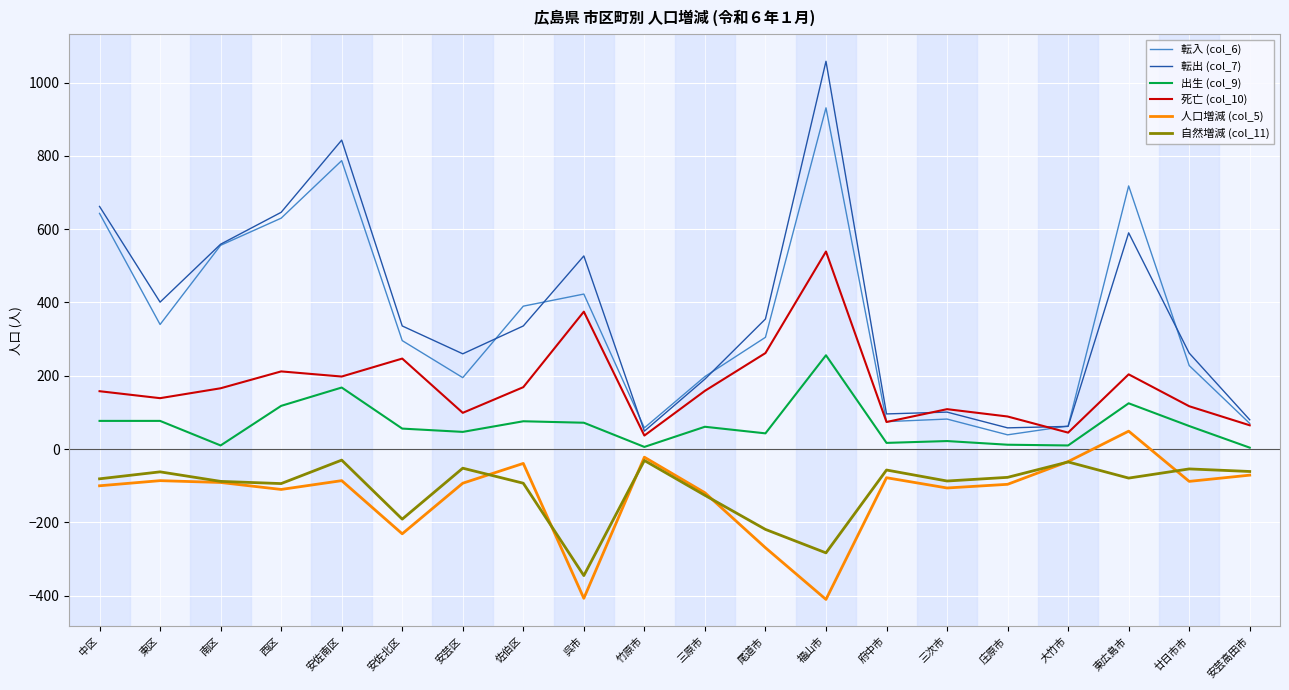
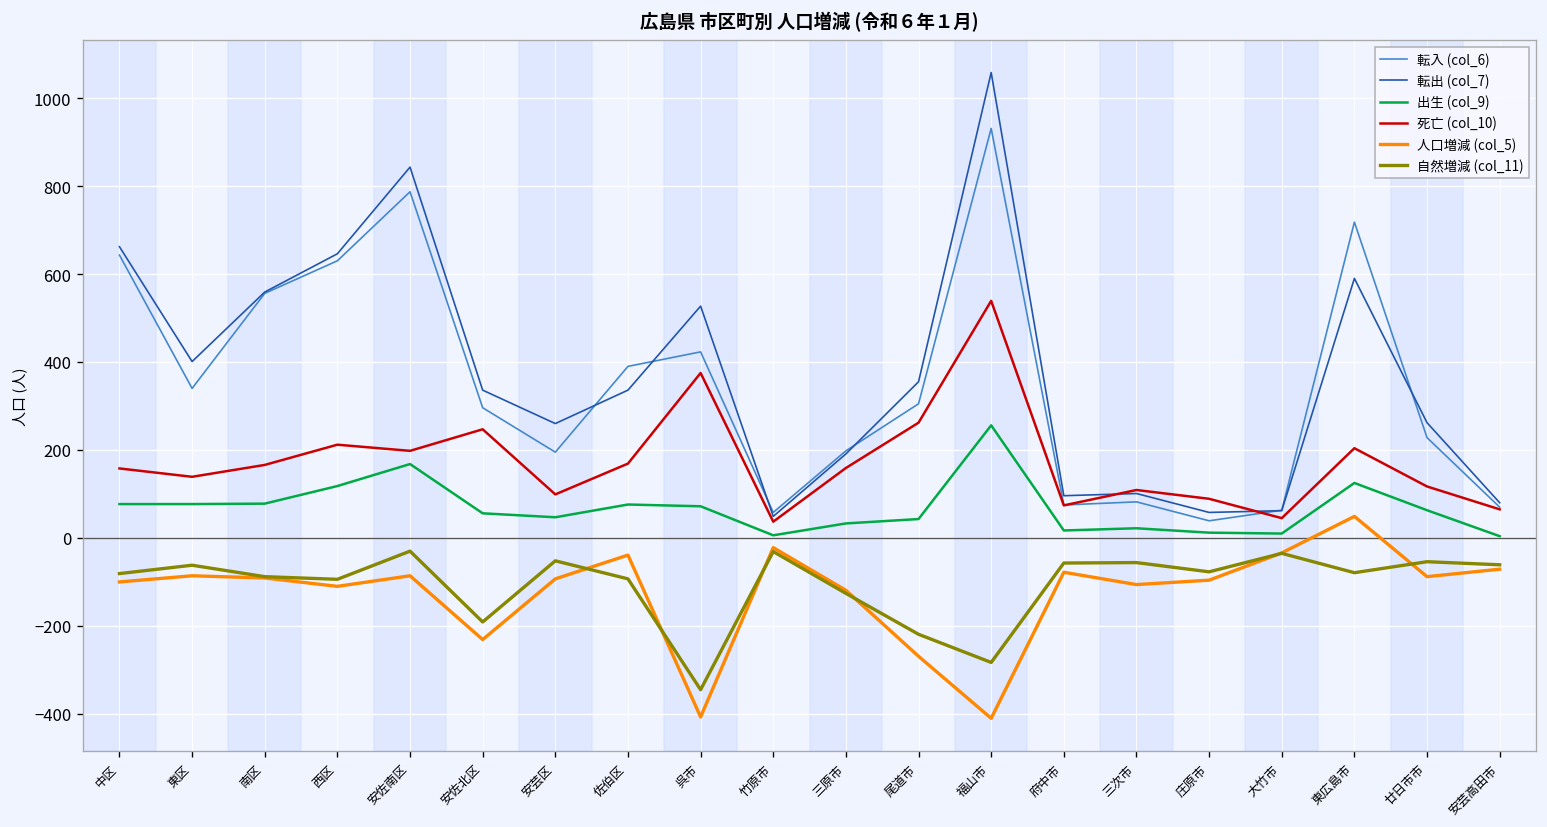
  {
    "転入 (col_6)": {
      "中区": 640,
      "東区": 340,
      "西区": 630,
      "安佐南区": 790,
      "安佐北区": 300,
      "安芸区": 200,
      "佐伯区": 390,
      "呉市": 420,
      "竹原市": 60,
      "三原市": 200,
      "尾道市": 310,
      "福山市": 930,
      "三次市": 80,
      "庄原市": 40,
      "東広島市": 720,
      "廿日市市": 230
    },
    "転出 (col_7)": {
      "中区": 660,
      "東区": 400,
      "西区": 650,
      "安佐南区": 840,
      "安佐北区": 340,
      "安芸区": 260,
      "佐伯区": 340,
      "呉市": 530,
      "竹原市": 50,
      "三原市": 190,
      "尾道市": 360,
      "福山市": 1060,
      "府中市": 100,
      "三次市": 100,
      "庄原市": 60,
      "東広島市": 590,
      "廿日市市": 260,
      "安芸高田市": 80
    },
    "出生 (col_9)": {
      "中区": 80,
      "東区": 80,
-     "南区": 10,
+     "南区": 80,
      "西区": 120,
      "安佐南区": 170,
      "安佐北区": 60,
      "安芸区": 50,
      "佐伯区": 80,
      "呉市": 70,
      "竹原市": 10,
-     "三原市": 60,
+     "三原市": 30,
      "尾道市": 40,
      "福山市": 260,
      "府中市": 20,
      "三次市": 20,
      "庄原市": 10,
      "大竹市": 10,
      "東広島市": 130,
      "廿日市市": 60,
      "安芸高田市": 0
    },
    "死亡 (col_10)": {
      "中区": 160,
      "東区": 140,
      "南区": 170,
      "西区": 210,
      "安佐南区": 200,
      "安佐北区": 250,
      "安芸区": 100,
      "佐伯区": 170,
      "呉市": 380,
      "竹原市": 40,
      "三原市": 160,
      "尾道市": 260,
      "福山市": 540,
      "三次市": 110,
      "庄原市": 90,
      "大竹市": 50,
      "東広島市": 200,
      "廿日市市": 120
    },
    "人口増減 (col_5)": {
      "中区": -100,
      "東区": -90,
      "西区": -110,
      "安佐南区": -90,
      "安佐北区": -230,
      "安芸区": -90,
      "佐伯区": -40,
      "呉市": -410,
      "竹原市": -20,
      "三原市": -120,
      "尾道市": -270,
      "福山市": -410,
      "府中市": -80,
      "三次市": -110,
      "庄原市": -100,
      "東広島市": 50,
      "廿日市市": -90,
      "安芸高田市": -70
    },
    "自然増減 (col_11)": {
      "中区": -80,
      "東区": -60,
      "西区": -90,
      "安佐南区": -30,
      "安佐北区": -190,
      "安芸区": -50,
      "佐伯区": -90,
      "呉市": -350,
      "竹原市": -30,
      "三原市": -130,
      "尾道市": -220,
      "福山市": -280,
      "府中市": -60,
-     "三次市": -90,
+     "三次市": -60,
      "庄原市": -80,
      "東広島市": -80,
      "廿日市市": -50,
      "安芸高田市": -60
    }
  }
